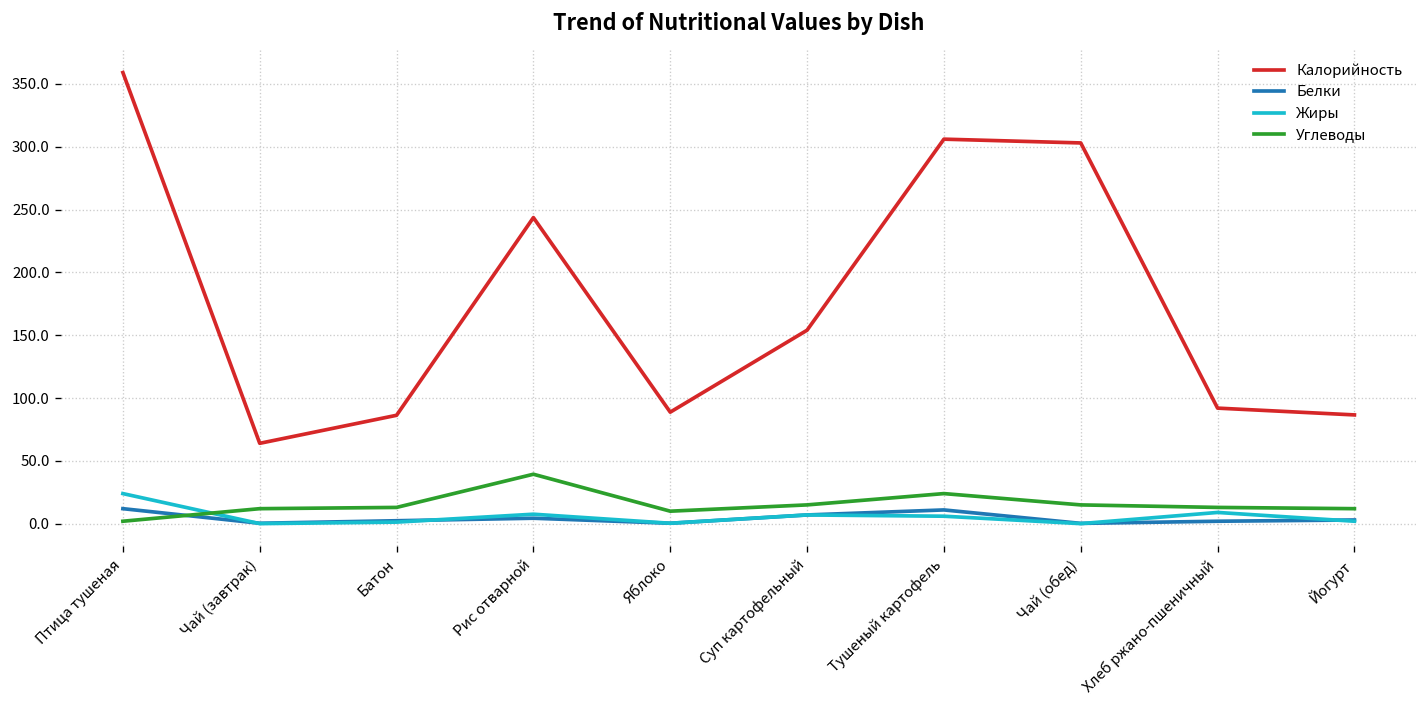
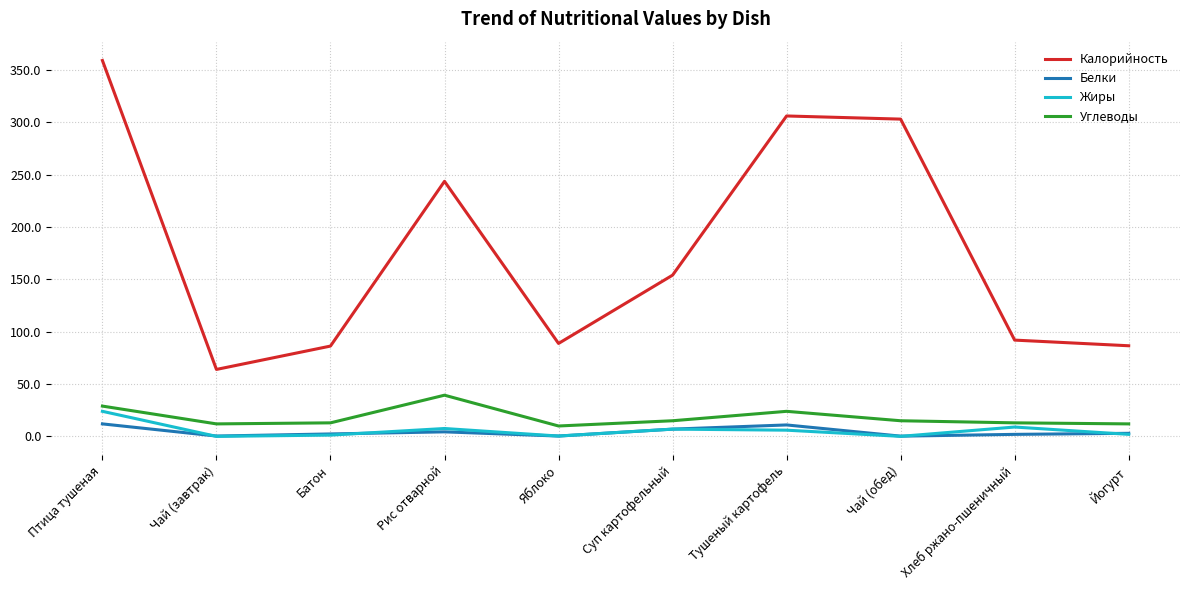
  {
    "Калорийность": {
      "Птица тушеная": 359,
      "Чай (завтрак)": 64,
      "Батон": 86,
      "Рис отварной": 244,
      "Яблоко": 89,
      "Суп картофельный": 154,
      "Тушеный картофель": 306,
      "Чай (обед)": 303,
      "Хлеб ржано-пшеничный": 92,
      "Йогурт": 87
    },
    "Белки": {
      "Птица тушеная": 12,
      "Рис отварной": 4,
      "Тушеный картофель": 11,
      "Хлеб ржано-пшеничный": 2
    },
    "Жиры": {
      "Птица тушеная": 24,
      "Рис отварной": 8,
      "Тушеный картофель": 6,
      "Хлеб ржано-пшеничный": 9
    },
    "Углеводы": {
-     "Птица тушеная": 2,
+     "Птица тушеная": 29,
      "Чай (завтрак)": 12,
      "Батон": 13,
      "Рис отварной": 39,
      "Яблоко": 10,
      "Суп картофельный": 15,
      "Тушеный картофель": 24,
      "Чай (обед)": 15,
      "Хлеб ржано-пшеничный": 13,
      "Йогурт": 12
    }
  }
